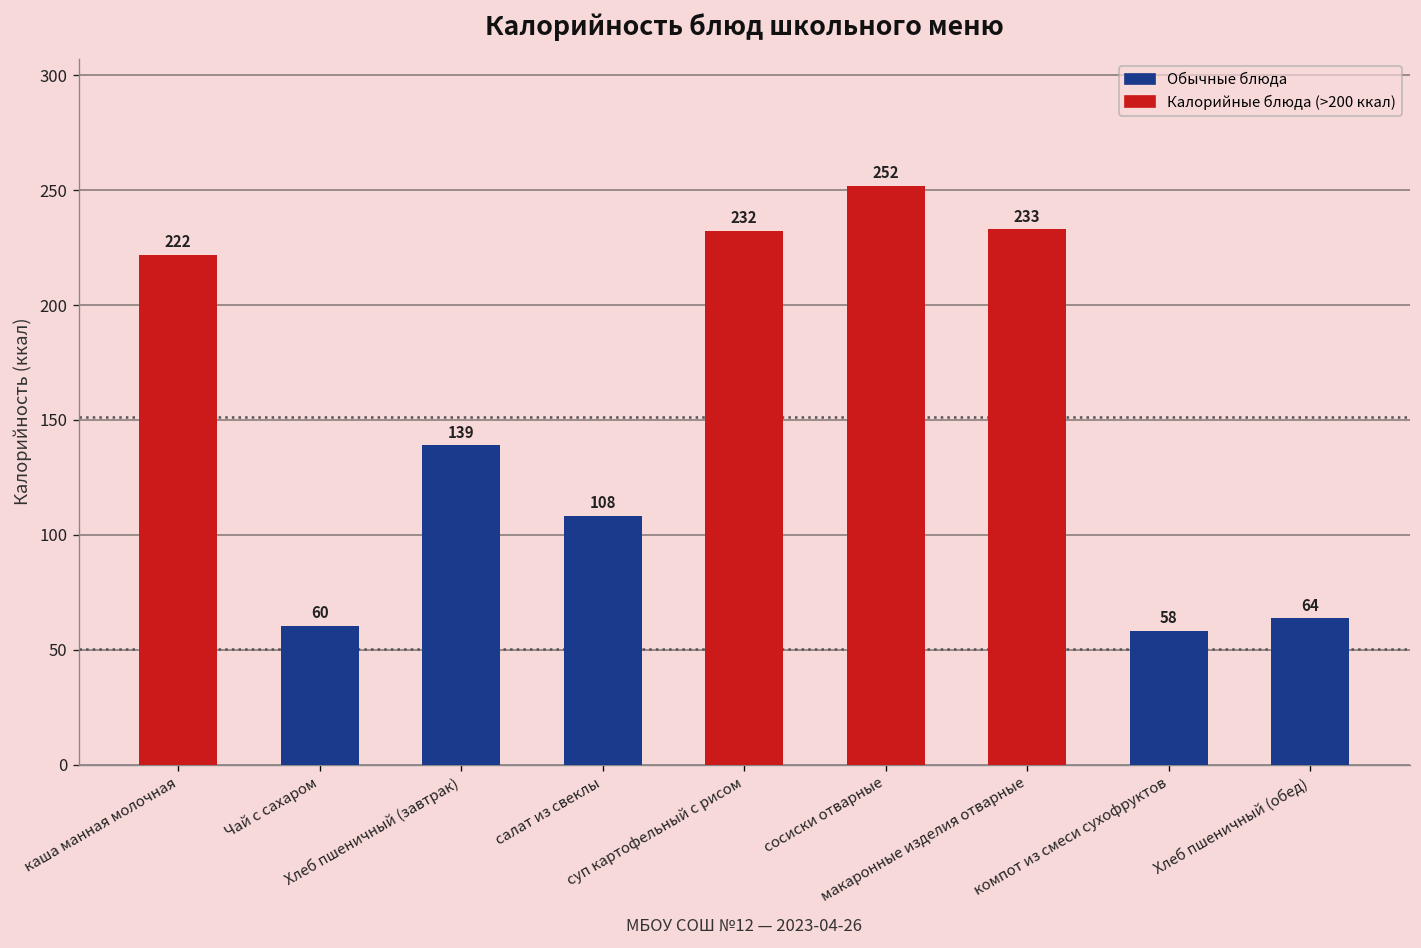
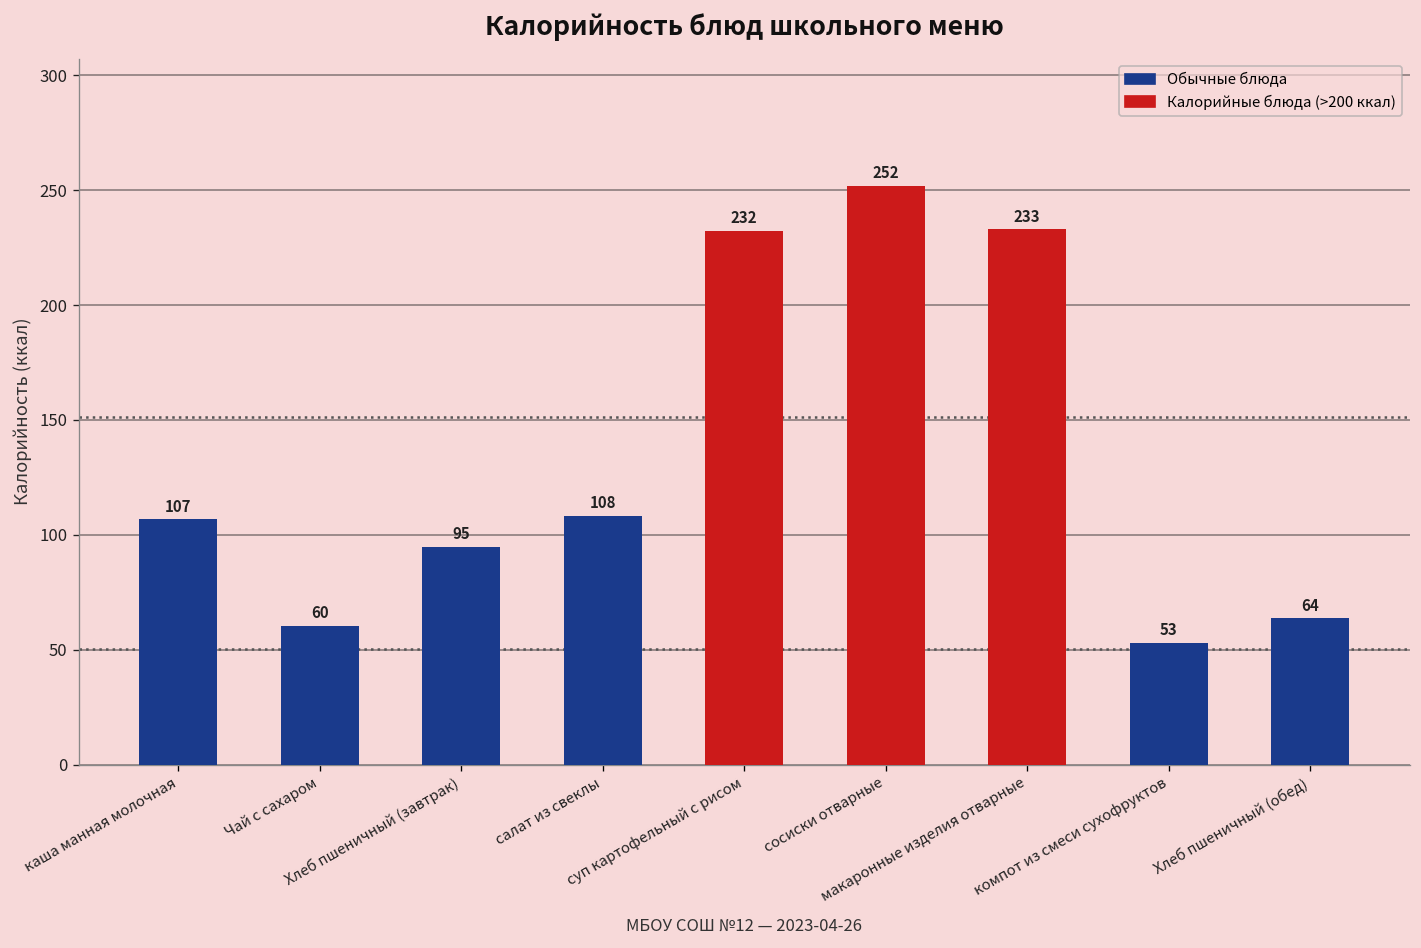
  {
-   "каша манная молочная": 222,
+   "каша манная молочная": 107,
    "Чай с сахаром": 60,
-   "Хлеб пшеничный (завтрак)": 139,
+   "Хлеб пшеничный (завтрак)": 95,
    "салат из свеклы": 108,
    "суп картофельный с рисом": 232,
    "сосиски отварные": 252,
    "макаронные изделия отварные": 233,
-   "компот из смеси сухофруктов": 58,
+   "компот из смеси сухофруктов": 53,
    "Хлеб пшеничный (обед)": 64
  }
